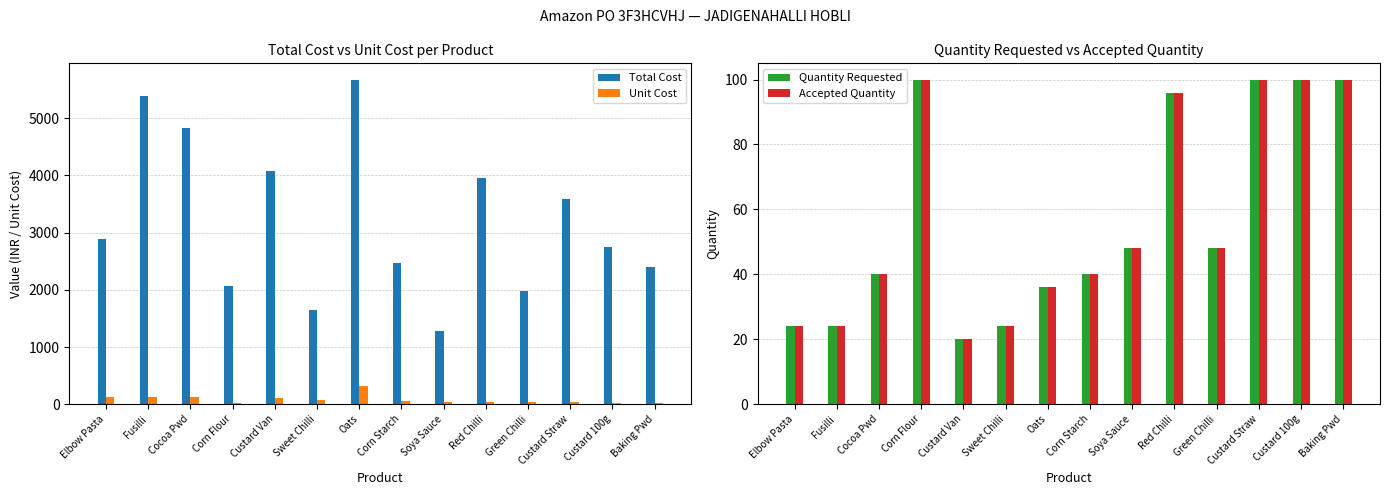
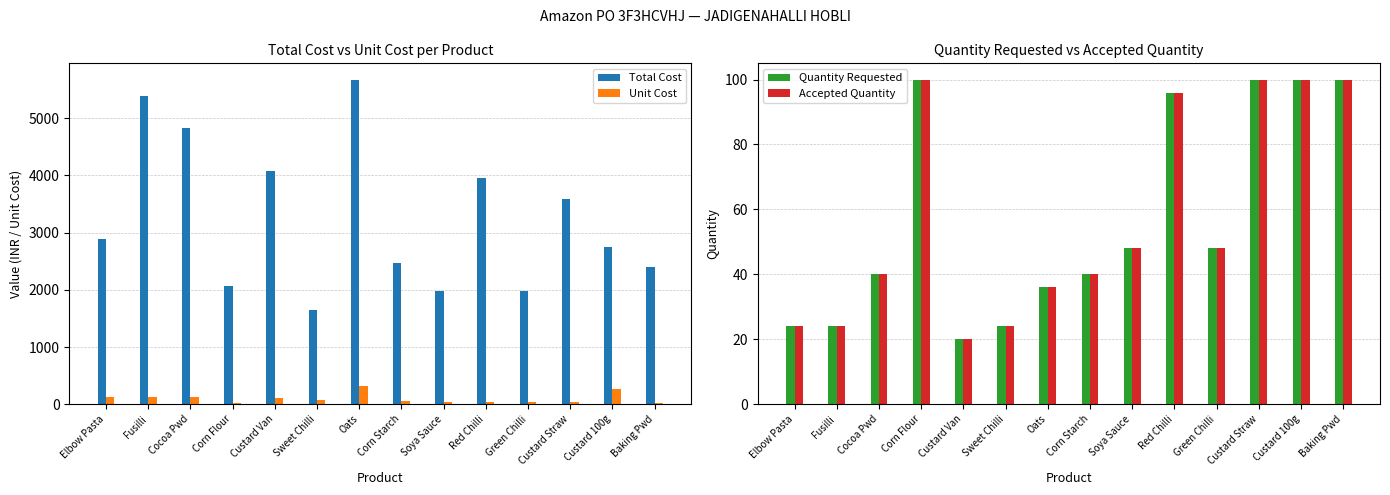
  {
    "Total Cost vs Unit Cost per Product": {
      "Total Cost": {
        "Elbow Pasta": 2900,
        "Fusilli": 5400,
        "Cocoa Pwd": 4800,
        "Corn Flour": 2100,
        "Custard Van": 4100,
        "Sweet Chilli": 1700,
        "Oats": 5700,
        "Corn Starch": 2500,
-       "Soya Sauce": 1300,
+       "Soya Sauce": 2000,
        "Red Chilli": 4000,
        "Green Chilli": 2000,
        "Custard Straw": 3600,
        "Custard 100g": 2700,
        "Baking Pwd": 2400
      },
      "Unit Cost": {
        "Elbow Pasta": 100,
        "Fusilli": 100,
        "Cocoa Pwd": 100,
        "Custard Van": 100,
        "Sweet Chilli": 100,
        "Oats": 300,
        "Corn Starch": 100,
-       "Custard 100g": 0
+       "Custard 100g": 300
      }
    },
    "Quantity Requested vs Accepted Quantity": {
      "Quantity Requested": {
        "Elbow Pasta": 24,
        "Fusilli": 24,
        "Cocoa Pwd": 40,
        "Corn Flour": 100,
        "Custard Van": 20,
        "Sweet Chilli": 24,
        "Oats": 36,
        "Corn Starch": 40,
        "Soya Sauce": 48,
        "Red Chilli": 96,
        "Green Chilli": 48,
        "Custard Straw": 100,
        "Custard 100g": 100,
        "Baking Pwd": 100
      },
      "Accepted Quantity": {
        "Elbow Pasta": 24,
        "Fusilli": 24,
        "Cocoa Pwd": 40,
        "Corn Flour": 100,
        "Custard Van": 20,
        "Sweet Chilli": 24,
        "Oats": 36,
        "Corn Starch": 40,
        "Soya Sauce": 48,
        "Red Chilli": 96,
        "Green Chilli": 48,
        "Custard Straw": 100,
        "Custard 100g": 100,
        "Baking Pwd": 100
      }
    }
  }
